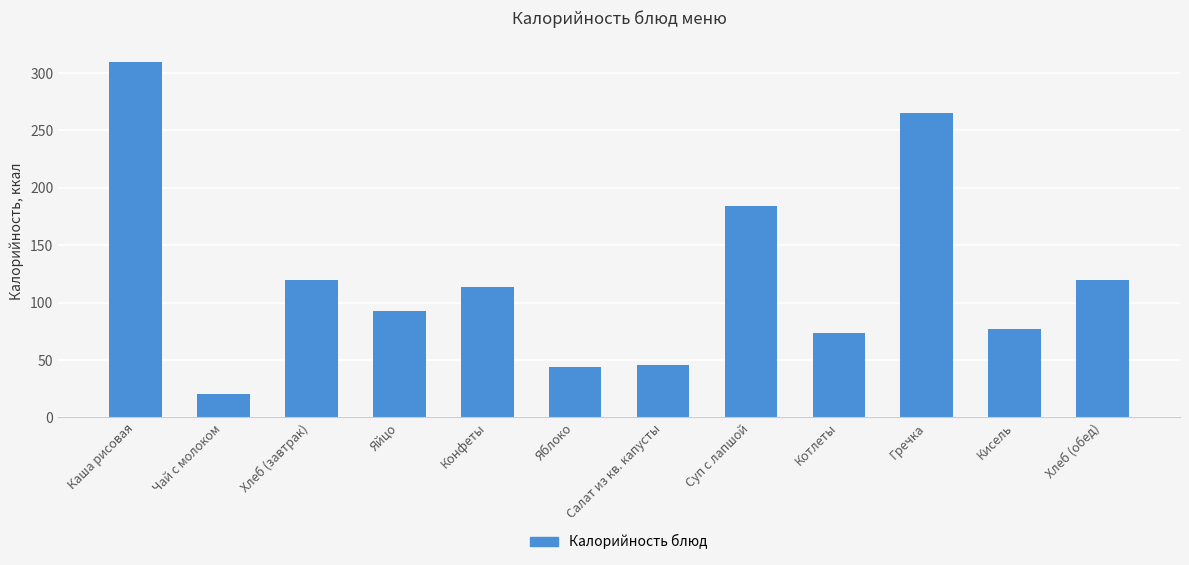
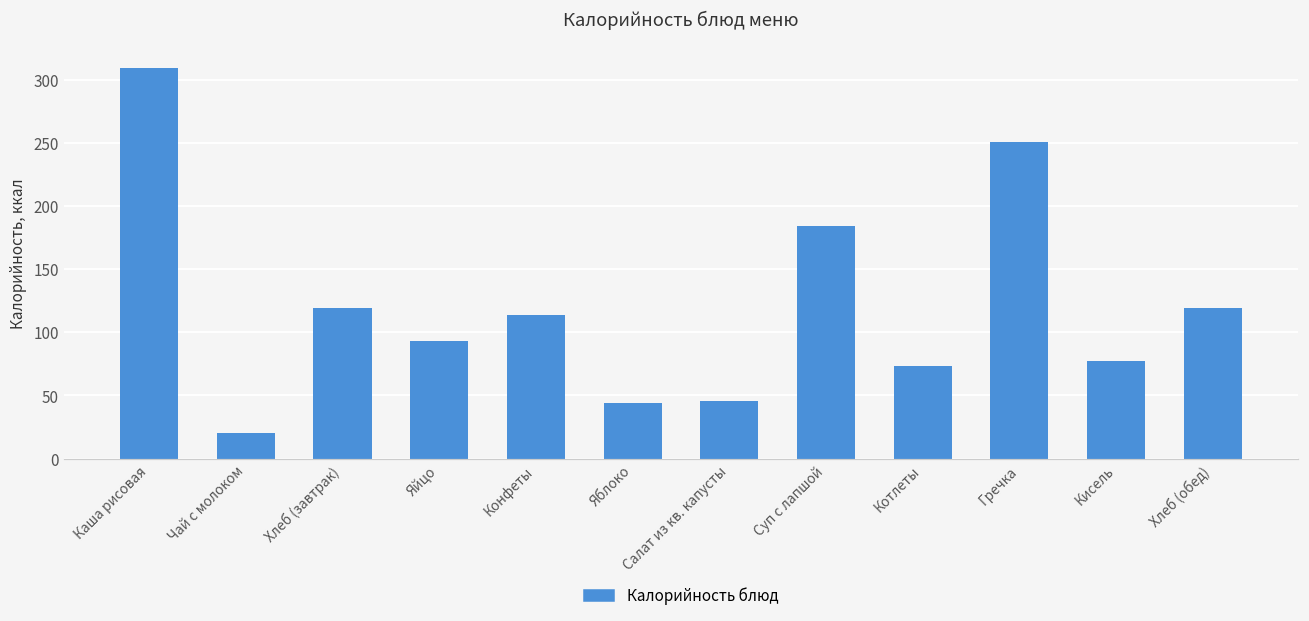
  {
    "Каша рисовая": 309,
    "Чай с молоком": 20,
    "Хлеб (завтрак)": 119,
    "Яйцо": 93,
    "Конфеты": 114,
    "Яблоко": 44,
    "Салат из кв. капусты": 46,
    "Суп с лапшой": 185,
    "Котлеты": 73,
-   "Гречка": 265,
+   "Гречка": 251,
    "Кисель": 77,
    "Хлеб (обед)": 119
  }
